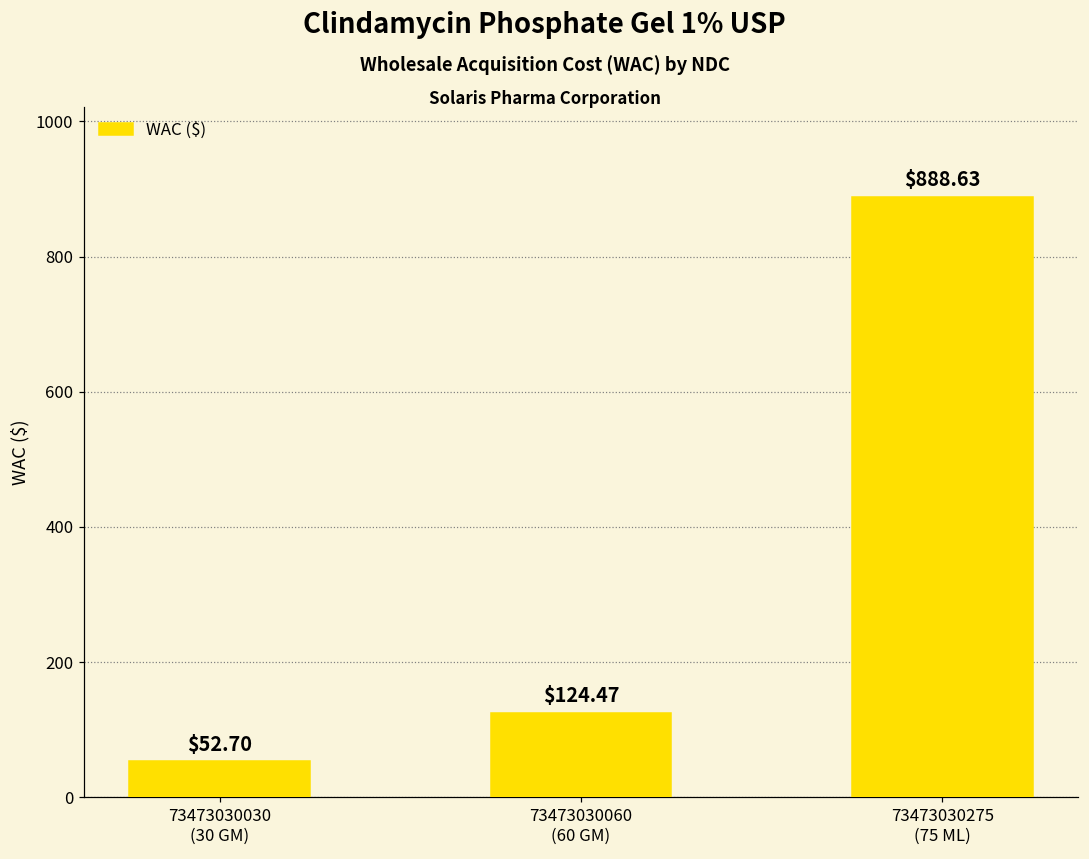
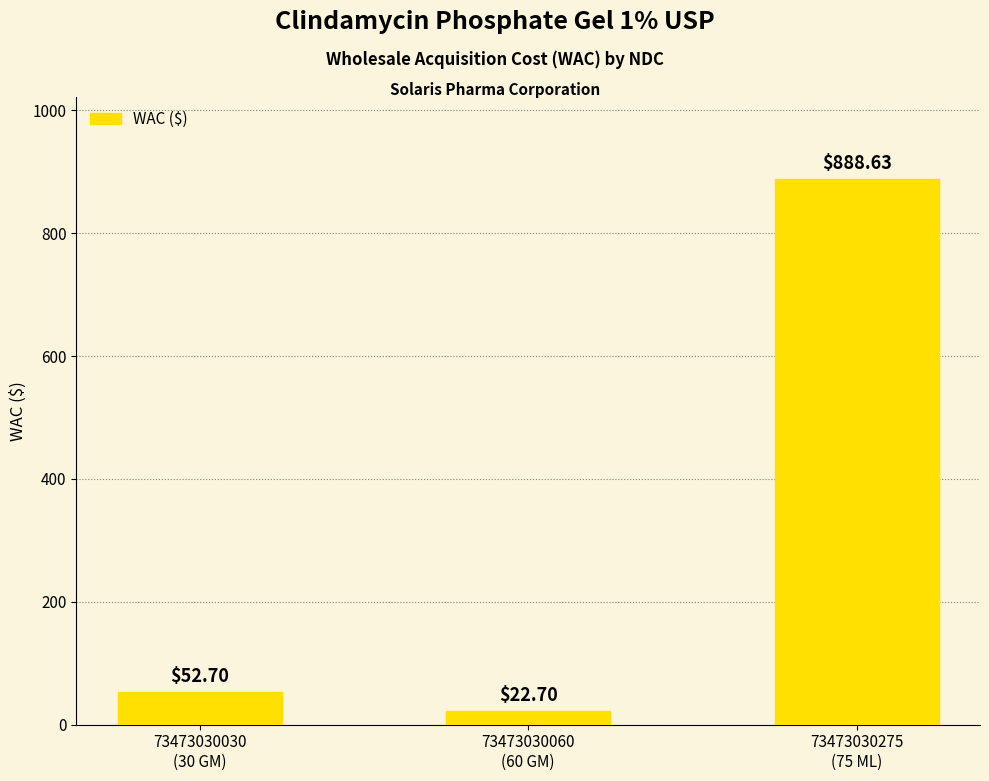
  {
    "73473030030 (30 GM)": "$52.70",
-   "73473030060 (60 GM)": "$124.47",
+   "73473030060 (60 GM)": "$22.70",
    "73473030275 (75 ML)": "$888.63"
  }
